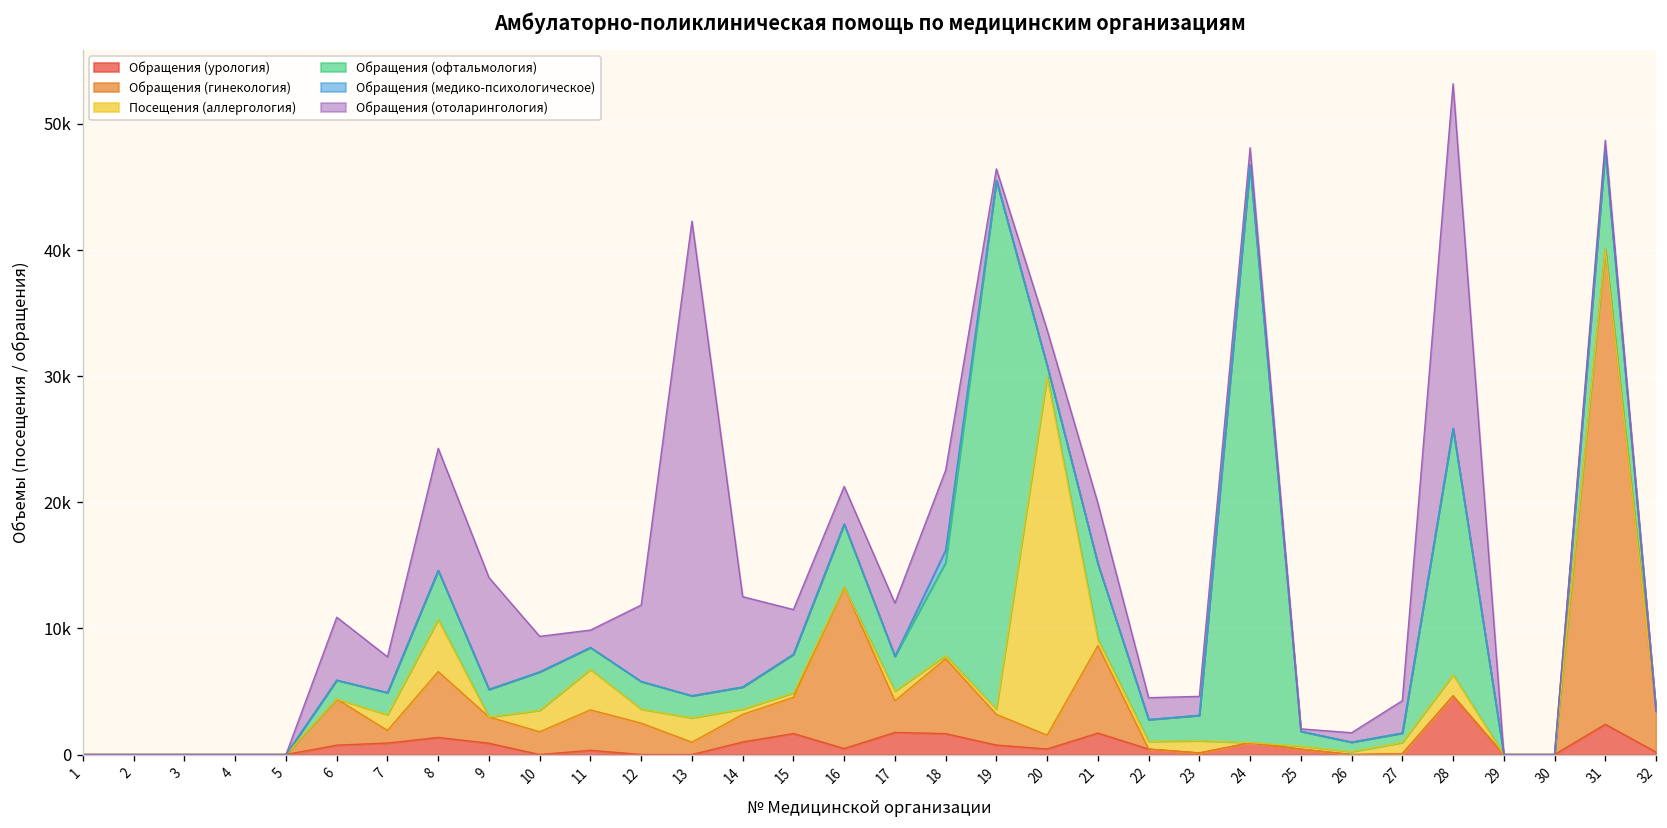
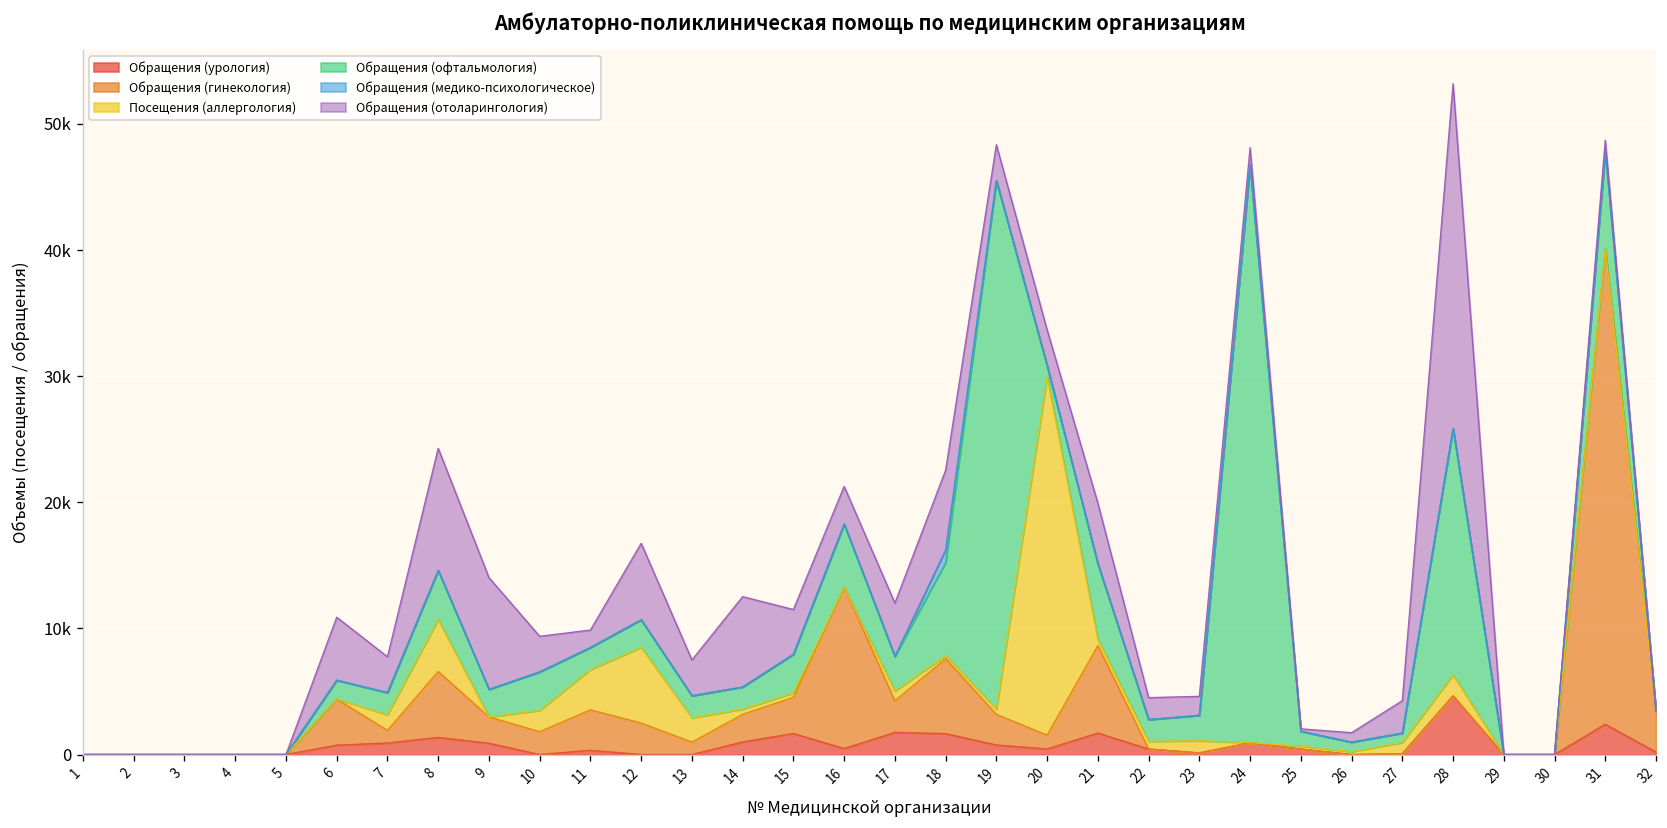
  {
    "Посещения (аллергология)": {
      "7": 1200,
      "8": 4100,
      "10": 1700,
      "11": 3200,
-     "12": 1100,
+     "12": 6000,
      "13": 1900,
      "14": 400,
      "15": 400,
      "17": 800,
      "18": 300,
      "19": 400,
      "20": 28400,
      "21": 500,
      "22": 600,
      "23": 1000,
      "27": 900,
      "28": 1700
    },
    "Обращения (офтальмология)": {
      "18": 7400
    },
    "Обращения (медико-психологическое)": {
      "18": 1000
    },
    "Обращения (отоларингология)": {
      "6": 5000,
      "7": 2800,
      "8": 9700,
      "9": 8900,
      "10": 2800,
      "11": 1400,
      "12": 6100,
-     "13": 37600,
+     "13": 2800,
      "14": 7200,
      "15": 3500,
      "16": 3000,
      "17": 4200,
      "18": 6300,
-     "19": 900,
+     "19": 2800,
      "20": 2800,
      "21": 4800,
      "22": 1700,
      "23": 1500,
      "24": 1400,
      "26": 700,
      "27": 2600,
      "28": 27300,
      "31": 800
    }
  }
